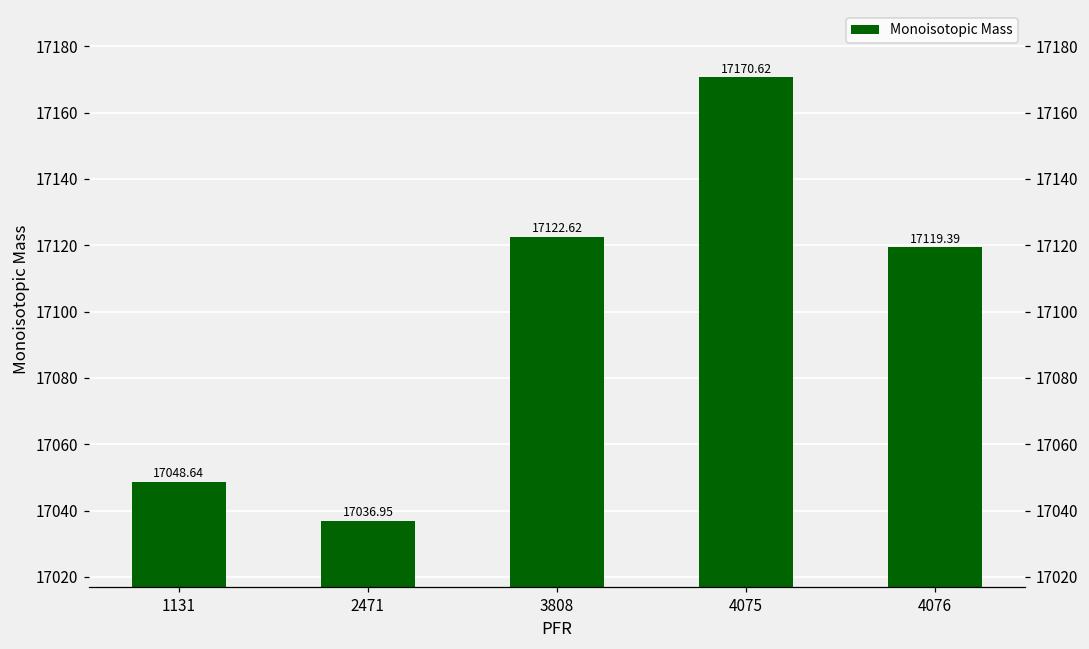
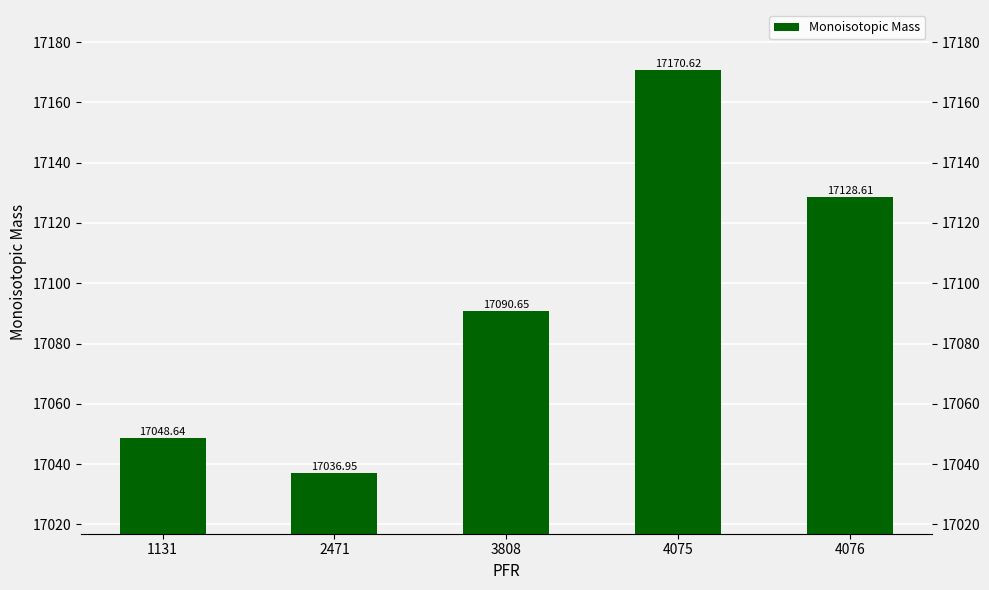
  {
    "1131": 17048.64,
    "2471": 17036.95,
-   "3808": 17122.62,
+   "3808": 17090.65,
    "4075": 17170.62,
-   "4076": 17119.39
+   "4076": 17128.61
  }
